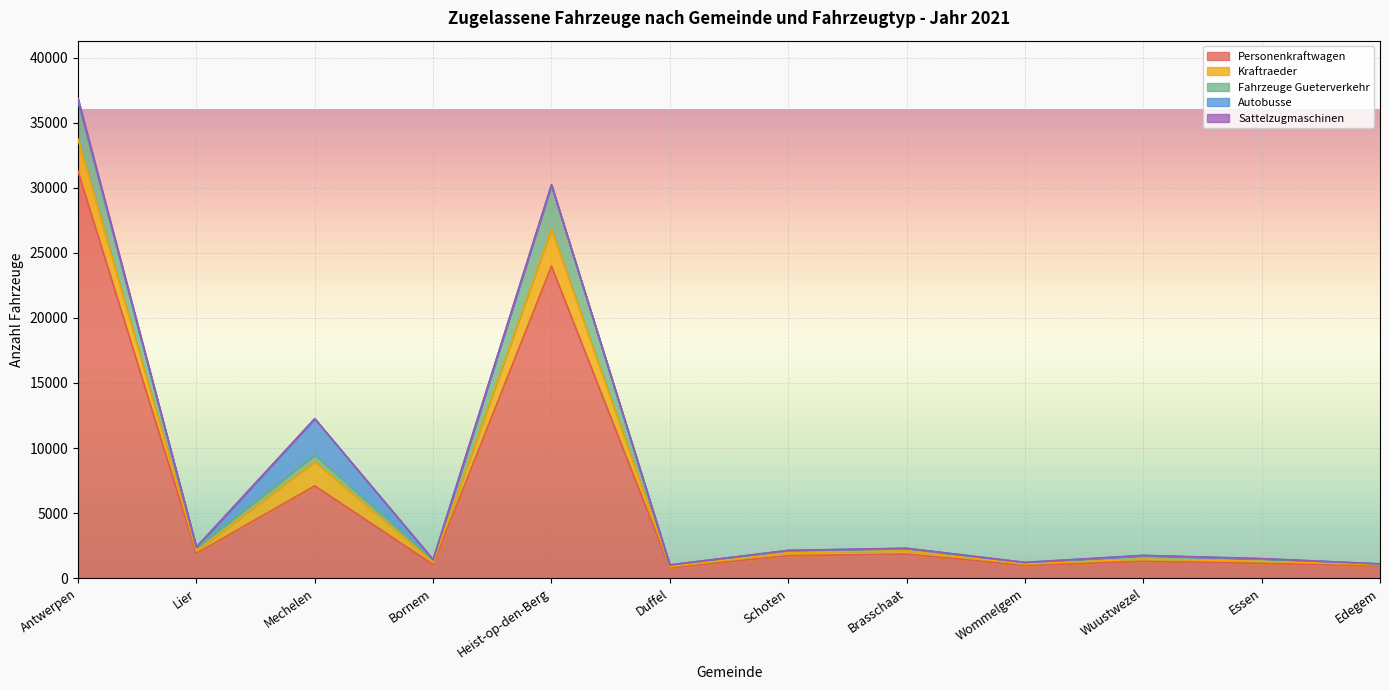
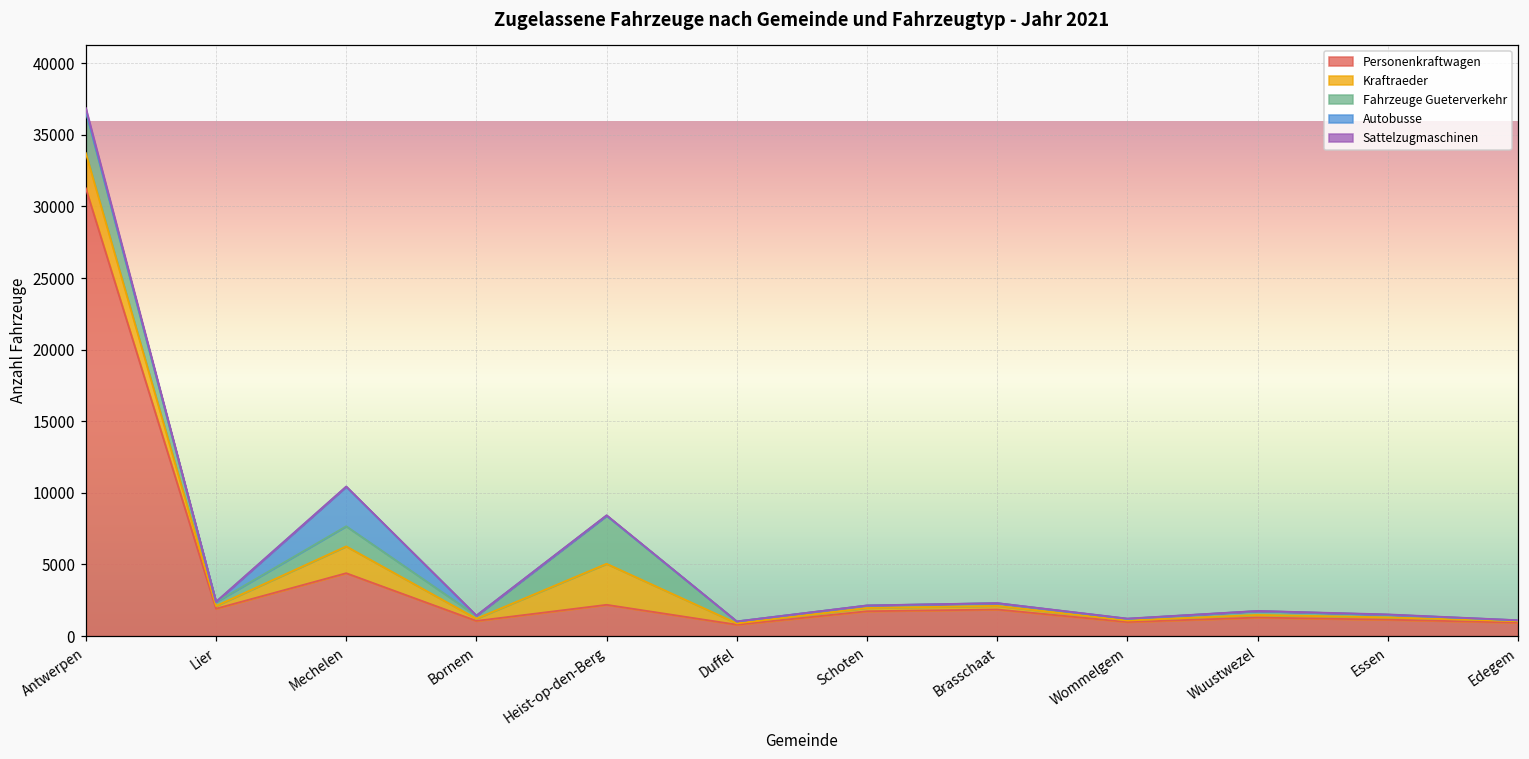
  {
    "Personenkraftwagen": {
      "Antwerpen": 31300,
-     "Mechelen": 7100,
-     "Heist-op-den-Berg": 24000,
+     "Mechelen": 4400,
+     "Heist-op-den-Berg": 2200,
      "Schoten": 1700,
      "Brasschaat": 1900
    },
    "Kraftraeder": {
      "Antwerpen": 2500,
      "Mechelen": 1900,
      "Heist-op-den-Berg": 2900
    },
    "Fahrzeuge Gueterverkehr": {
-     "Mechelen": 500
+     "Mechelen": 1400
    },
    "Sattelzugmaschinen": {
      "Antwerpen": 200
    }
  }
